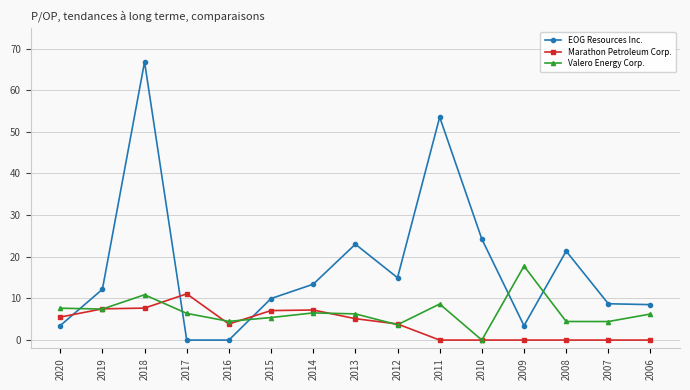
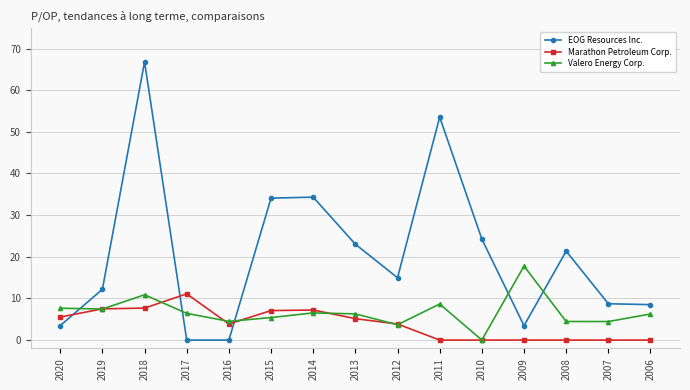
  {
    "EOG Resources Inc.": {
      "2020": 3,
      "2019": 12,
      "2018": 67,
      "2017": 0,
      "2016": 0,
-     "2015": 10,
-     "2014": 13,
+     "2015": 34,
+     "2014": 34,
      "2013": 23,
      "2012": 15,
      "2011": 54,
      "2010": 24,
      "2009": 3,
      "2008": 21,
      "2007": 9,
      "2006": 9
    },
    "Marathon Petroleum Corp.": {
      "2020": 6,
      "2018": 8,
      "2017": 11,
      "2016": 4,
      "2015": 7,
      "2014": 7,
      "2013": 5,
      "2011": 0,
      "2009": 0,
      "2008": 0,
      "2007": 0,
      "2006": 0
    },
    "Valero Energy Corp.": {
      "2020": 8,
      "2018": 11,
      "2017": 6,
      "2016": 4,
      "2015": 5,
      "2014": 7,
      "2013": 6,
      "2011": 9,
      "2009": 18,
      "2008": 4,
      "2007": 4,
      "2006": 6
    }
  }
